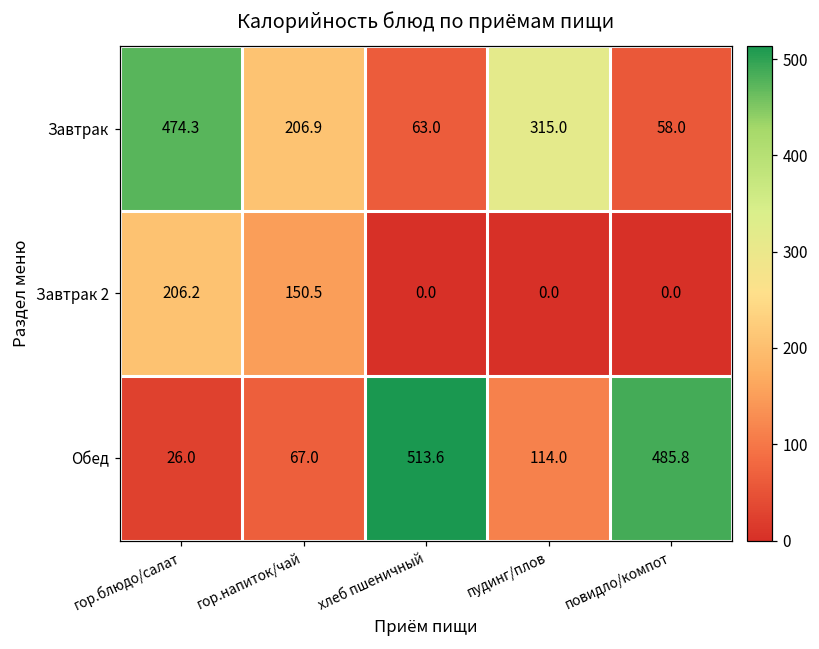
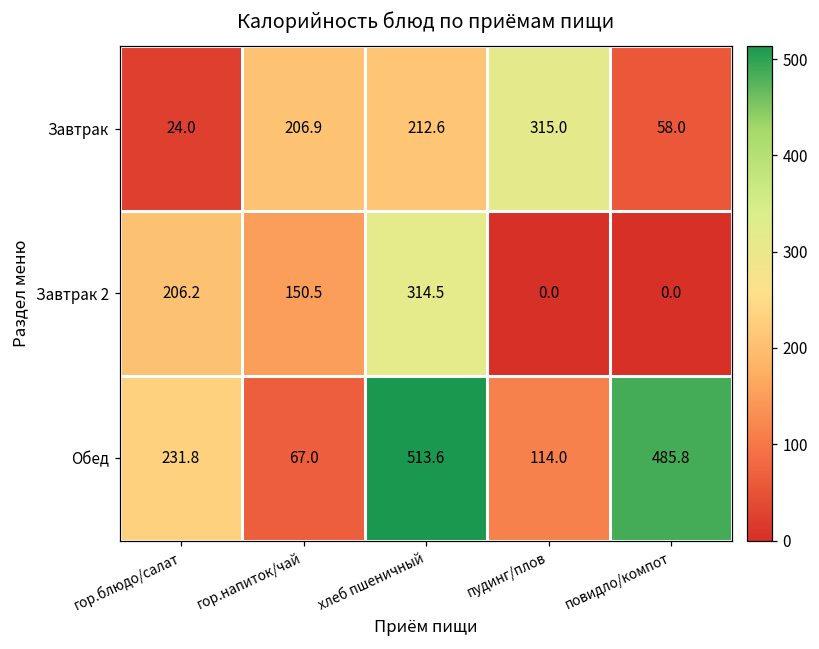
  {
    "Завтрак": {
-     "гор.блюдо/салат": 474.3,
+     "гор.блюдо/салат": 24.0,
      "гор.напиток/чай": 206.9,
-     "хлеб пшеничный": 63.0,
+     "хлеб пшеничный": 212.6,
      "пудинг/плов": 315.0,
      "повидло/компот": 58.0
    },
    "Завтрак 2": {
      "гор.блюдо/салат": 206.2,
      "гор.напиток/чай": 150.5,
-     "хлеб пшеничный": 0.0,
+     "хлеб пшеничный": 314.5,
      "пудинг/плов": 0.0,
      "повидло/компот": 0.0
    },
    "Обед": {
-     "гор.блюдо/салат": 26.0,
+     "гор.блюдо/салат": 231.8,
      "гор.напиток/чай": 67.0,
      "хлеб пшеничный": 513.6,
      "пудинг/плов": 114.0,
      "повидло/компот": 485.8
    }
  }
